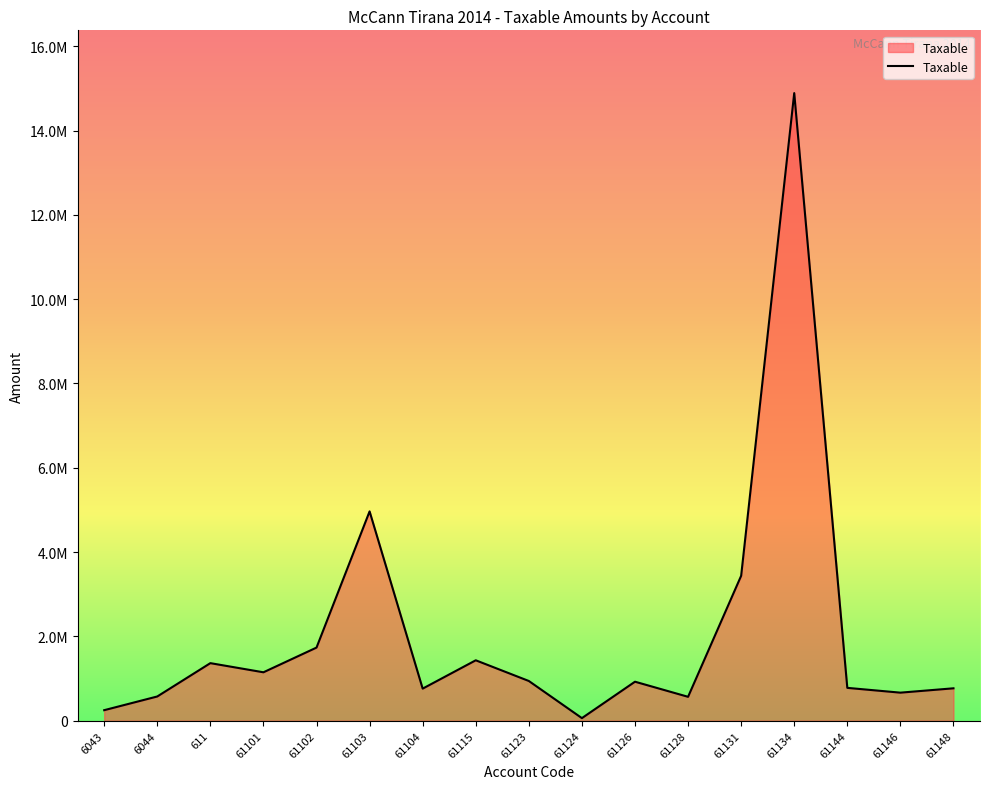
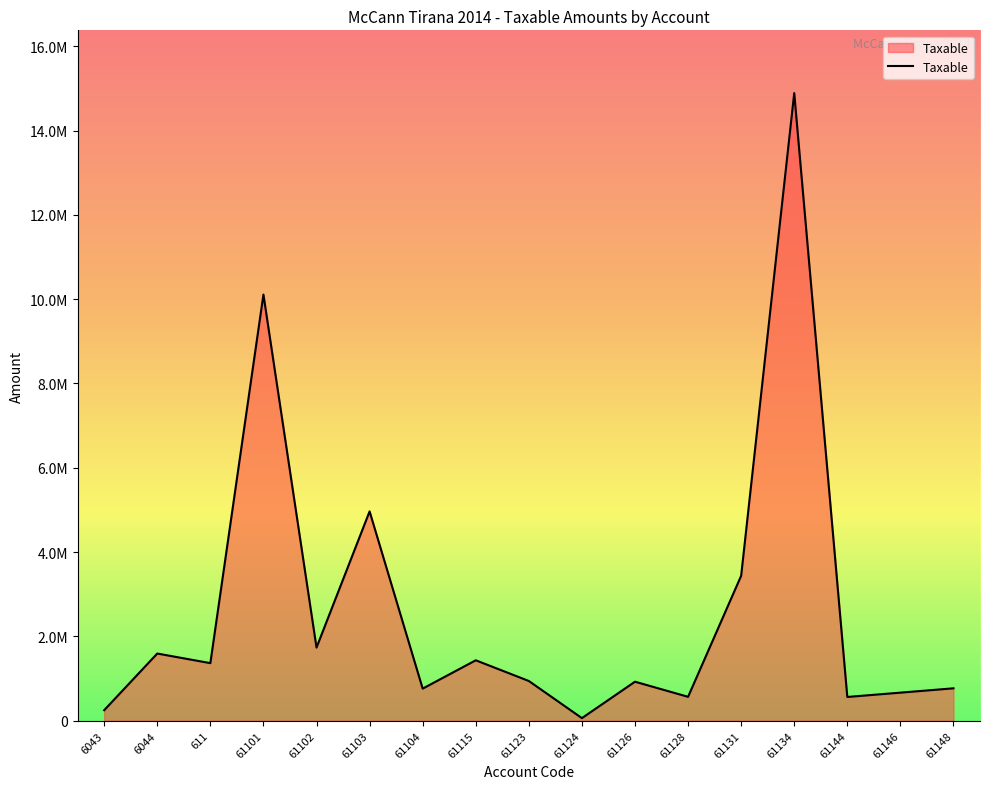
  {
    "6043": 300000,
-   "6044": 600000,
+   "6044": 1600000,
    "611": 1400000,
-   "61101": 1100000,
+   "61101": 10100000,
    "61102": 1700000,
    "61103": 5000000,
    "61104": 800000,
    "61115": 1400000,
    "61123": 900000,
    "61124": 100000,
    "61126": 900000,
    "61128": 600000,
    "61131": 3400000,
    "61134": 14900000,
-   "61144": 800000,
+   "61144": 600000,
    "61146": 700000,
    "61148": 800000
  }
